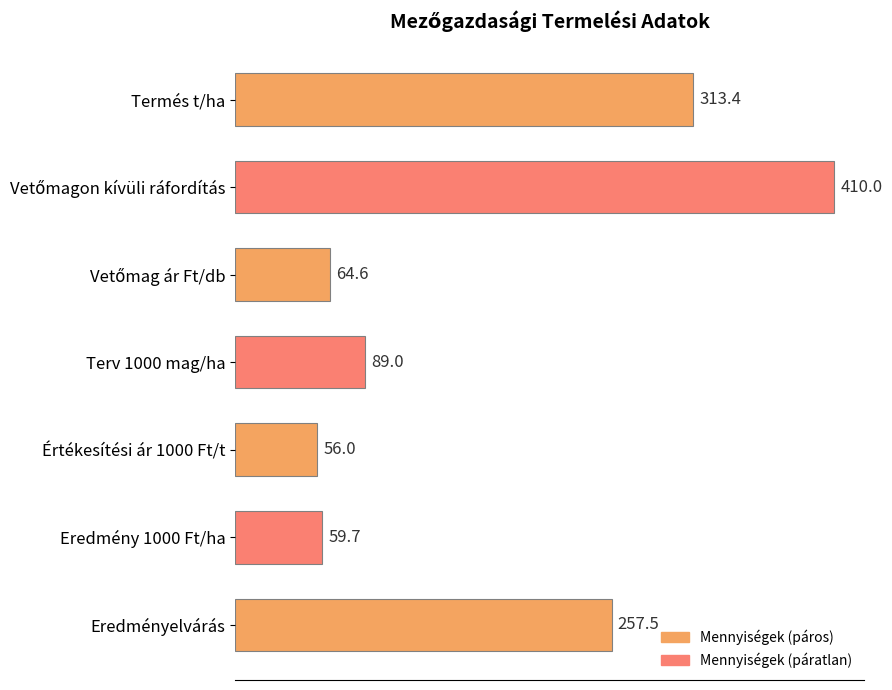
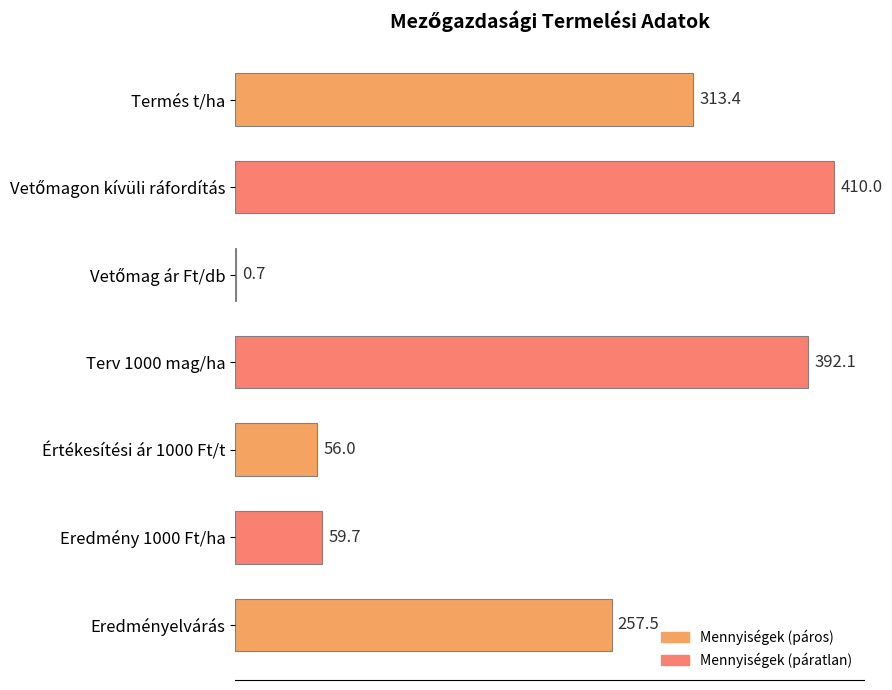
  {
    "Termés t/ha": 313.4,
    "Vetőmagon kívüli ráfordítás": 410.0,
-   "Vetőmag ár Ft/db": 64.6,
-   "Terv 1000 mag/ha": 89.0,
+   "Vetőmag ár Ft/db": 0.7,
+   "Terv 1000 mag/ha": 392.1,
    "Értékesítési ár 1000 Ft/t": 56.0,
    "Eredmény 1000 Ft/ha": 59.7,
    "Eredményelvárás": 257.5
  }
